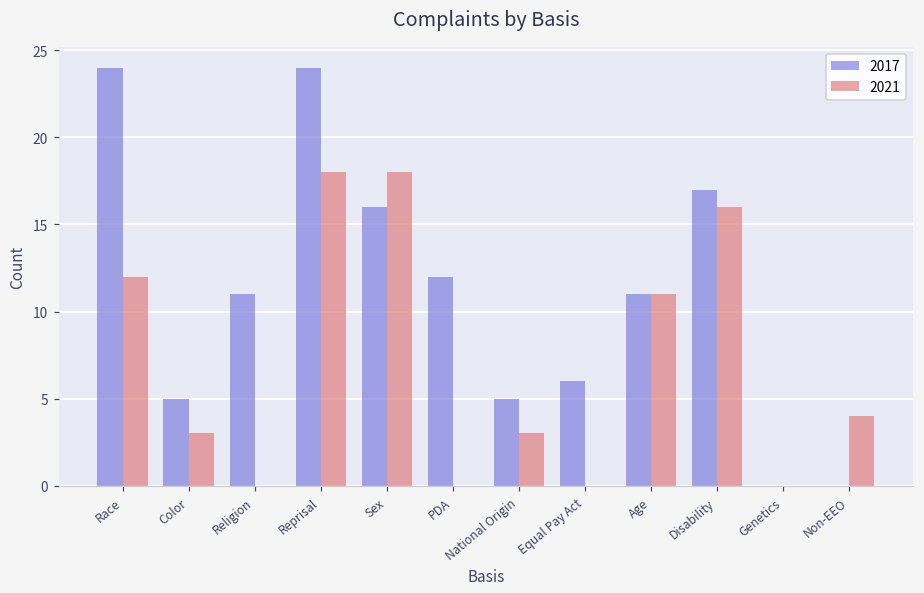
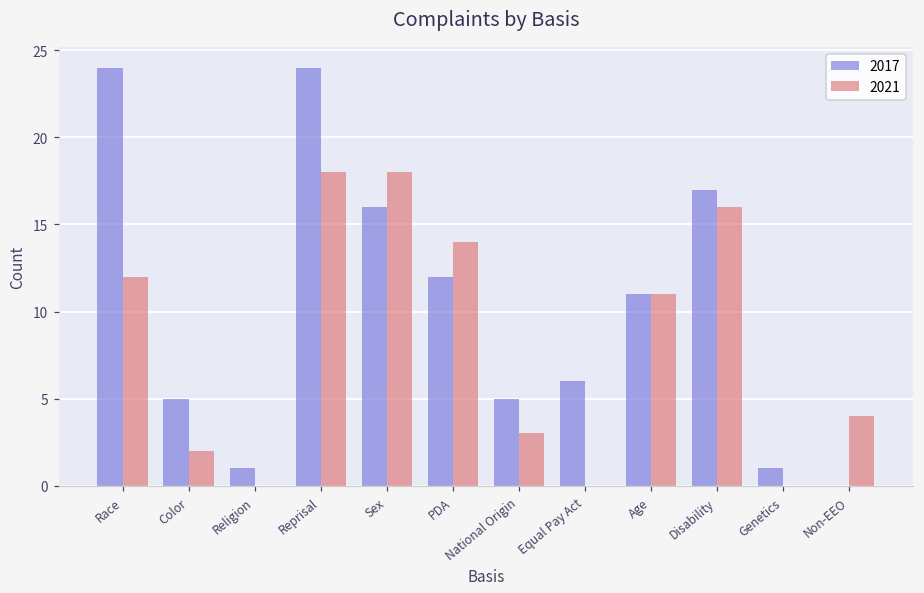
  {
    "2017": {
      "Race": 24,
      "Color": 5,
-     "Religion": 11,
+     "Religion": 1,
      "Reprisal": 24,
      "Sex": 16,
      "PDA": 12,
      "National Origin": 5,
      "Equal Pay Act": 6,
      "Age": 11,
      "Disability": 17,
-     "Genetics": 0,
+     "Genetics": 1,
      "Non-EEO": 0
    },
    "2021": {
      "Race": 12,
-     "Color": 3,
+     "Color": 2,
      "Religion": 0,
      "Reprisal": 18,
      "Sex": 18,
-     "PDA": 0,
+     "PDA": 14,
      "National Origin": 3,
      "Equal Pay Act": 0,
      "Age": 11,
      "Disability": 16,
      "Genetics": 0,
      "Non-EEO": 4
    }
  }
